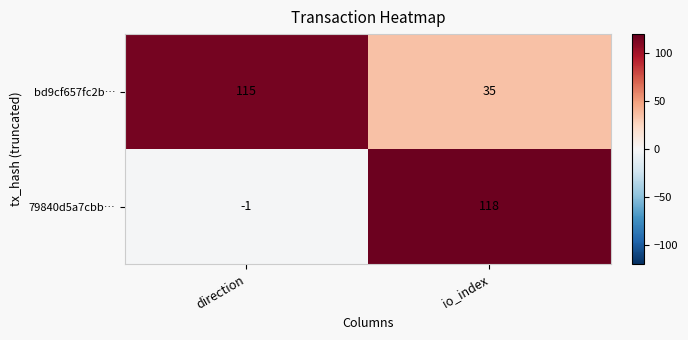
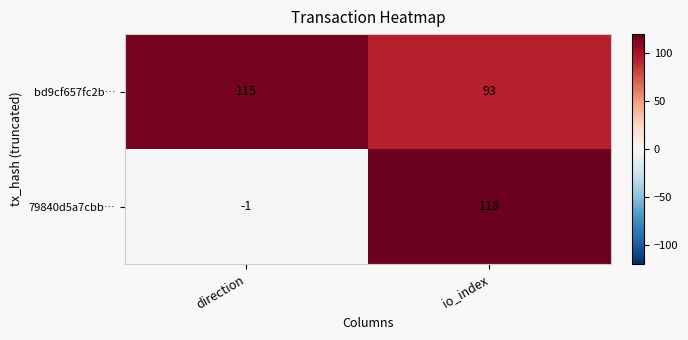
  {
    "bd9cf657fc2b…": {
      "direction": 115,
-     "io_index": 35
+     "io_index": 93
    },
    "79840d5a7cbb…": {
      "direction": -1,
      "io_index": 118
    }
  }
